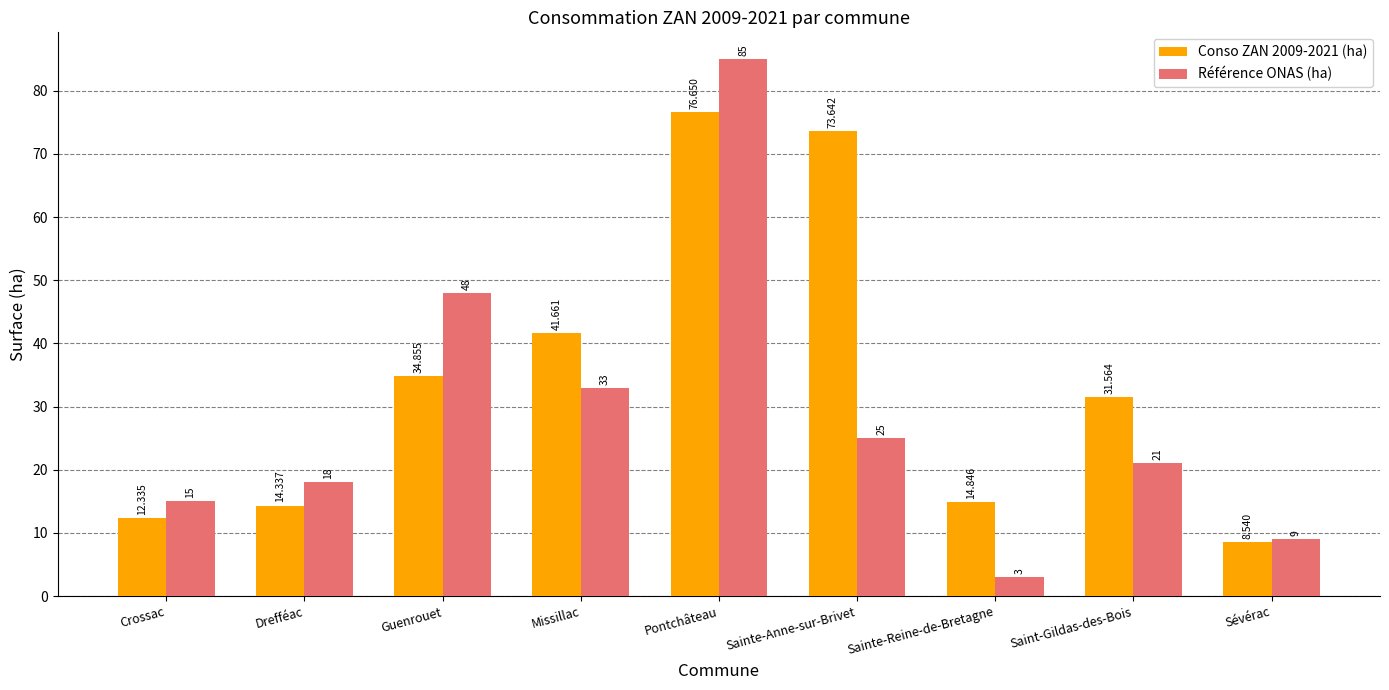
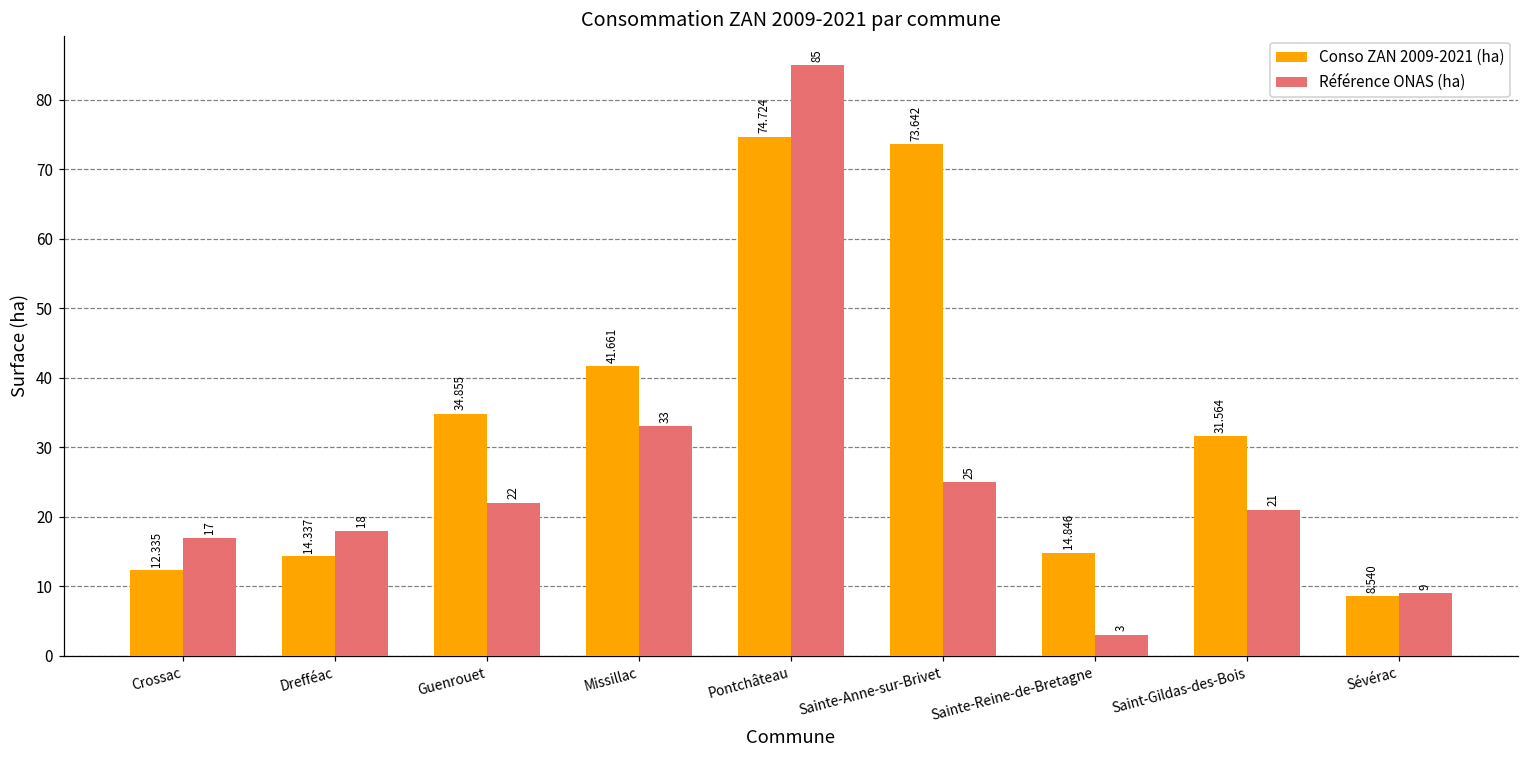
  {
    "Conso ZAN 2009-2021 (ha)": {
      "Crossac": 12.335,
      "Drefféac": 14.337,
      "Guenrouet": 34.855,
      "Missillac": 41.661,
-     "Pontchâteau": 76.650,
+     "Pontchâteau": 74.724,
      "Sainte-Anne-sur-Brivet": 73.642,
      "Sainte-Reine-de-Bretagne": 14.846,
      "Saint-Gildas-des-Bois": 31.564,
      "Sévérac": 8.540
    },
    "Référence ONAS (ha)": {
-     "Crossac": 15,
+     "Crossac": 17,
      "Drefféac": 18,
-     "Guenrouet": 48,
+     "Guenrouet": 22,
      "Missillac": 33,
      "Pontchâteau": 85,
      "Sainte-Anne-sur-Brivet": 25,
      "Sainte-Reine-de-Bretagne": 3,
      "Saint-Gildas-des-Bois": 21,
      "Sévérac": 9
    }
  }
